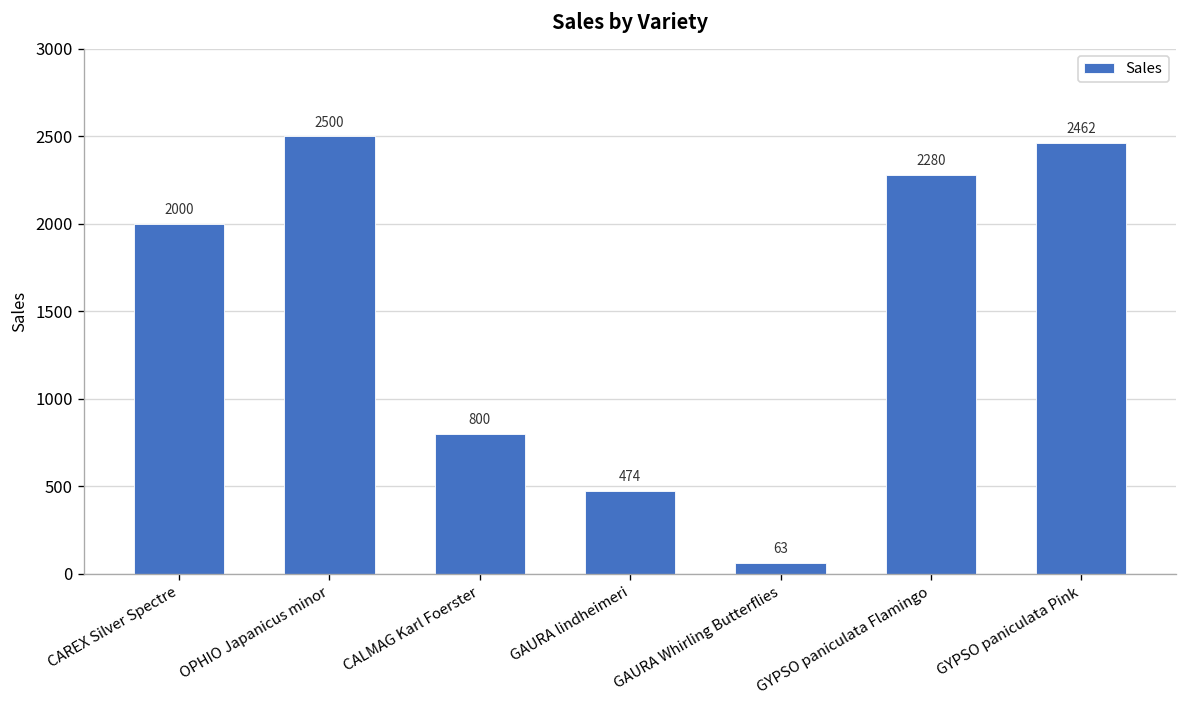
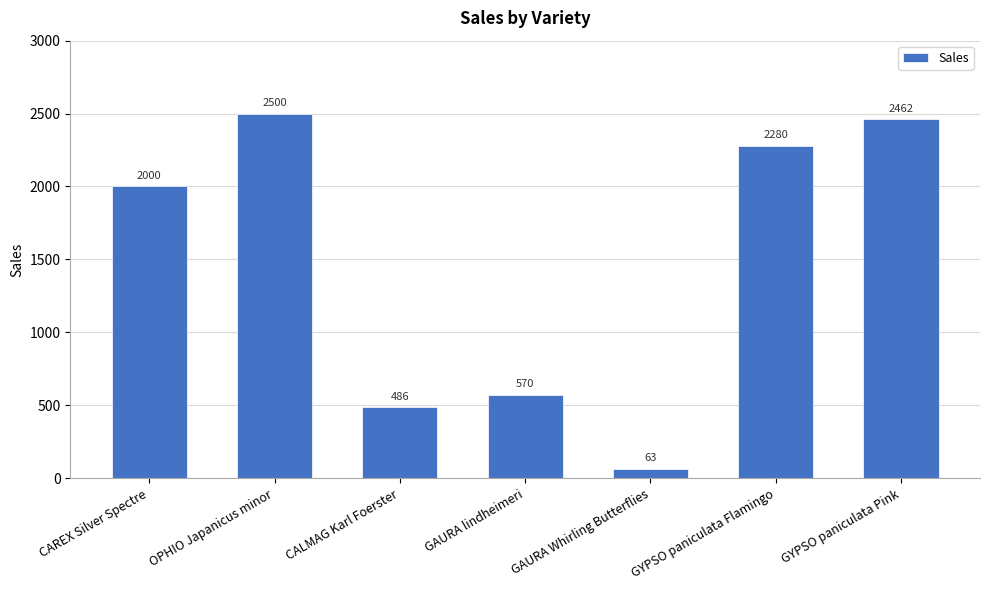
  {
    "CAREX Silver Spectre": 2000,
    "OPHIO Japanicus minor": 2500,
-   "CALMAG Karl Foerster": 800,
-   "GAURA lindheimeri": 474,
+   "CALMAG Karl Foerster": 486,
+   "GAURA lindheimeri": 570,
    "GAURA Whirling Butterflies": 63,
    "GYPSO paniculata Flamingo": 2280,
    "GYPSO paniculata Pink": 2462
  }
